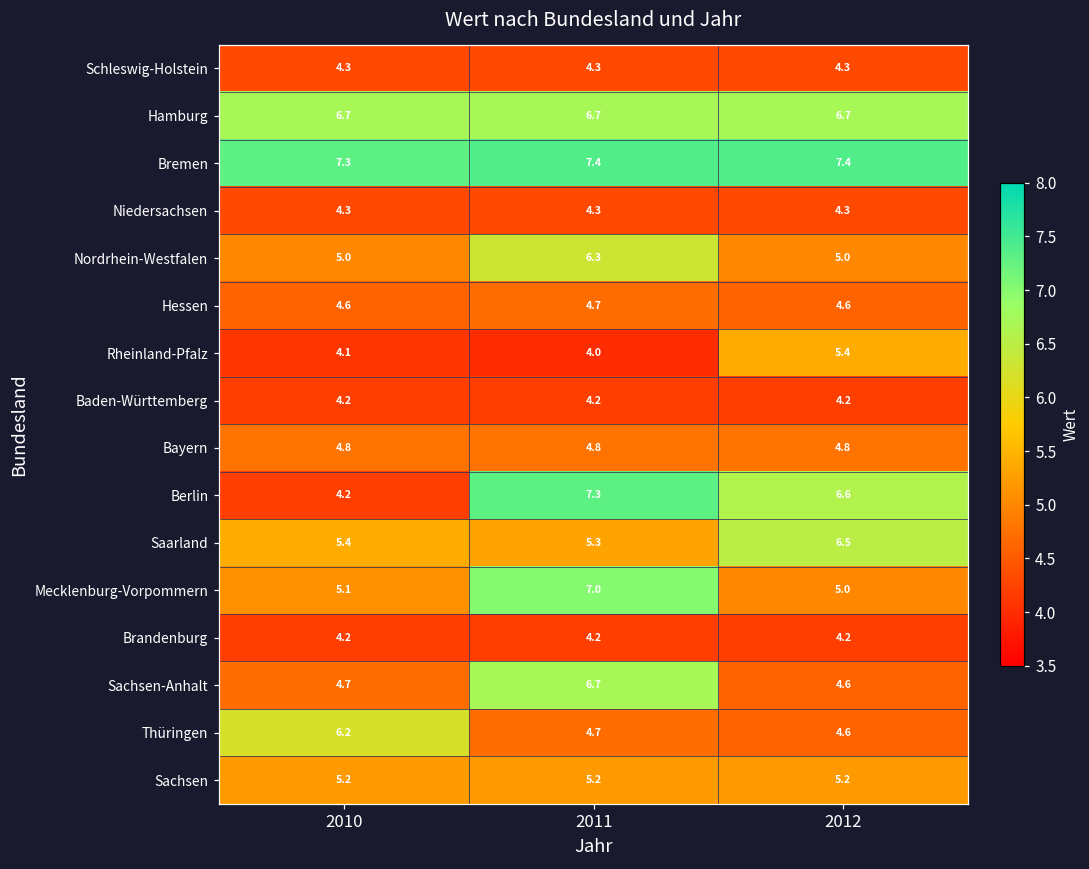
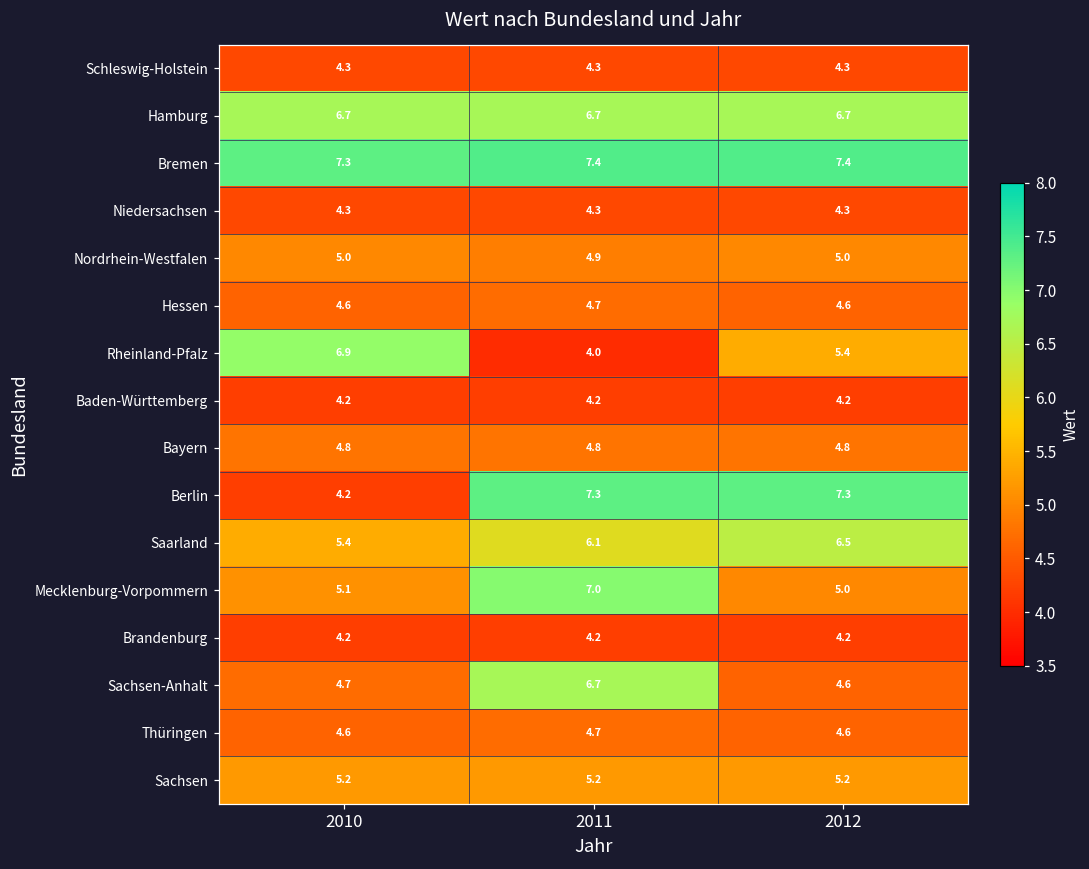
  {
    "Schleswig-Holstein": {
      "2010": 4.3,
      "2011": 4.3,
      "2012": 4.3
    },
    "Hamburg": {
      "2010": 6.7,
      "2011": 6.7,
      "2012": 6.7
    },
    "Bremen": {
      "2010": 7.3,
      "2011": 7.4,
      "2012": 7.4
    },
    "Niedersachsen": {
      "2010": 4.3,
      "2011": 4.3,
      "2012": 4.3
    },
    "Nordrhein-Westfalen": {
      "2010": 5.0,
-     "2011": 6.3,
+     "2011": 4.9,
      "2012": 5.0
    },
    "Hessen": {
      "2010": 4.6,
      "2011": 4.7,
      "2012": 4.6
    },
    "Rheinland-Pfalz": {
-     "2010": 4.1,
+     "2010": 6.9,
      "2011": 4.0,
      "2012": 5.4
    },
    "Baden-Württemberg": {
      "2010": 4.2,
      "2011": 4.2,
      "2012": 4.2
    },
    "Bayern": {
      "2010": 4.8,
      "2011": 4.8,
      "2012": 4.8
    },
    "Berlin": {
      "2010": 4.2,
      "2011": 7.3,
-     "2012": 6.6
+     "2012": 7.3
    },
    "Saarland": {
      "2010": 5.4,
-     "2011": 5.3,
+     "2011": 6.1,
      "2012": 6.5
    },
    "Mecklenburg-Vorpommern": {
      "2010": 5.1,
      "2011": 7.0,
      "2012": 5.0
    },
    "Brandenburg": {
      "2010": 4.2,
      "2011": 4.2,
      "2012": 4.2
    },
    "Sachsen-Anhalt": {
      "2010": 4.7,
      "2011": 6.7,
      "2012": 4.6
    },
    "Thüringen": {
-     "2010": 6.2,
+     "2010": 4.6,
      "2011": 4.7,
      "2012": 4.6
    },
    "Sachsen": {
      "2010": 5.2,
      "2011": 5.2,
      "2012": 5.2
    }
  }
